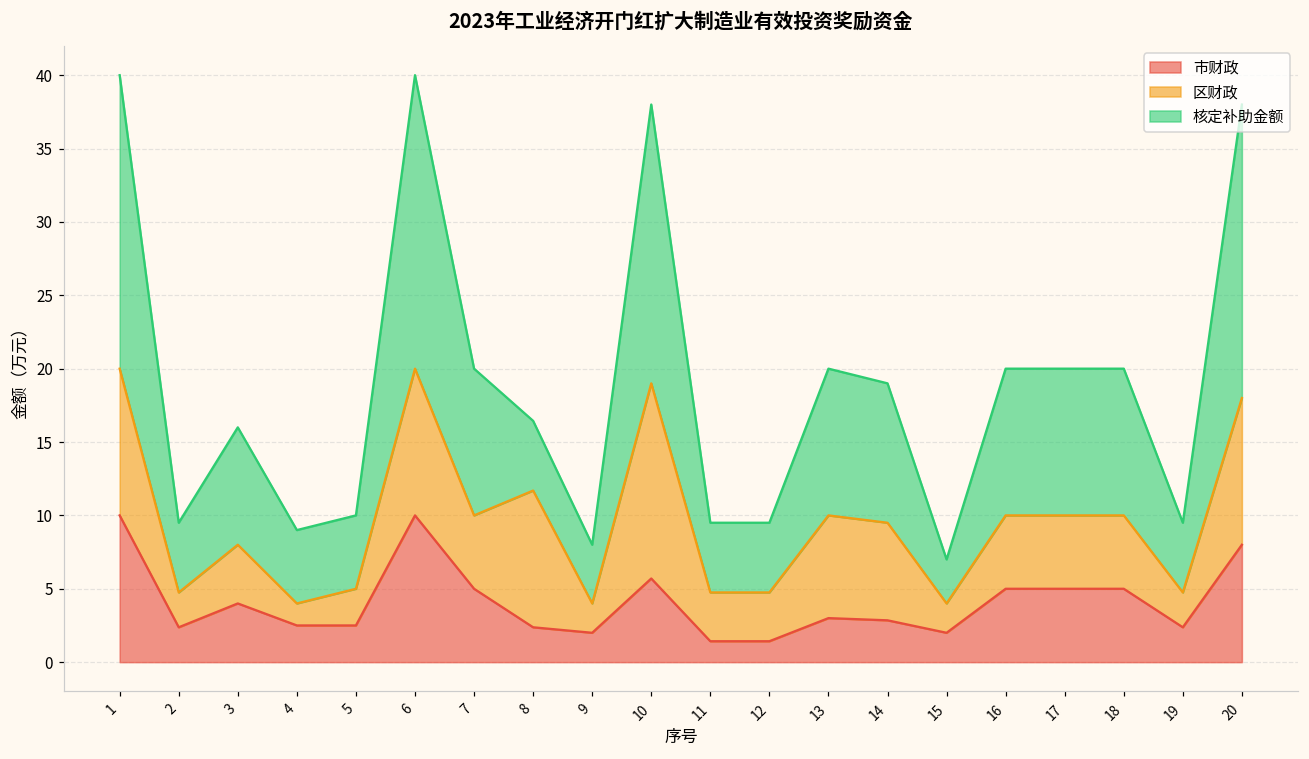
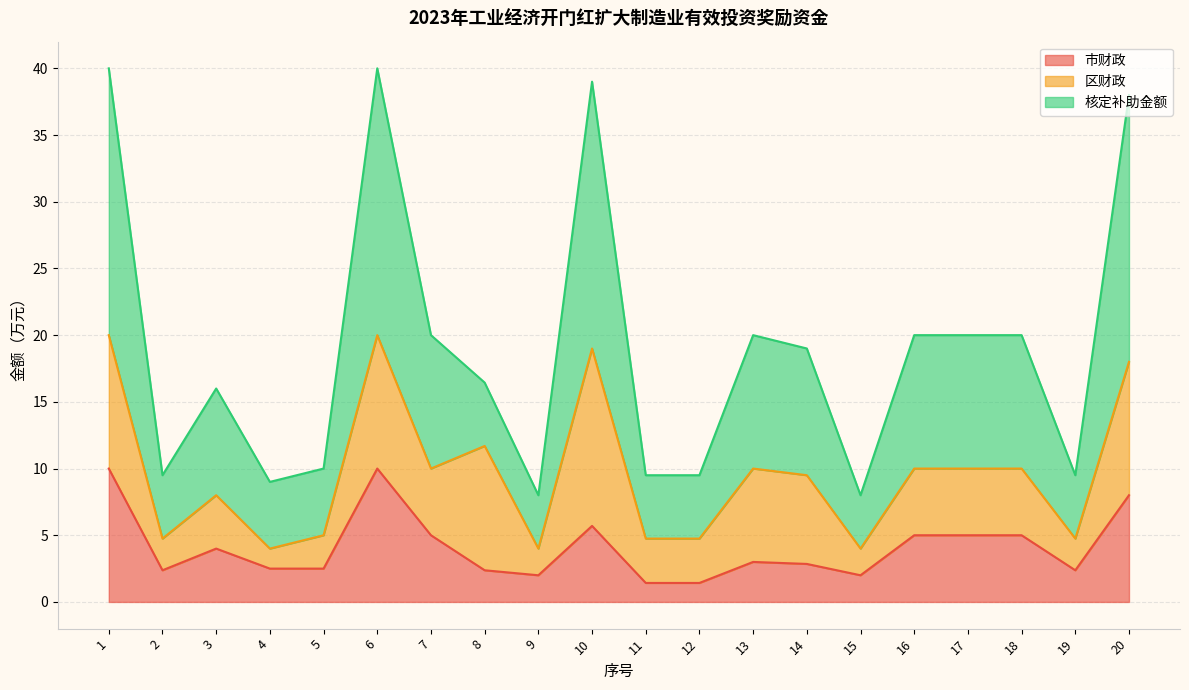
  {
    "市财政": {
      "1": 10,
      "2": 2.4,
      "3": 4,
      "4": 2.5,
      "5": 2.5,
      "6": 10,
      "7": 5,
      "8": 2.4,
      "9": 2,
      "10": 5.7,
      "11": 1.4,
      "12": 1.4,
      "13": 3,
      "14": 3,
      "15": 2,
      "16": 5,
      "17": 5,
      "18": 5,
      "19": 2.4,
      "20": 8
    },
    "区财政": {
      "1": 10,
      "2": 2.4,
      "3": 4,
      "4": 1.5,
      "5": 2.5,
      "6": 10,
      "7": 5,
      "8": 9.3,
      "9": 2,
      "10": 13.3,
      "11": 3.3,
      "12": 3.3,
      "13": 7,
      "14": 6.7,
      "15": 2,
      "16": 5,
      "17": 5,
      "18": 5,
      "19": 2.4,
      "20": 10
    },
    "核定补助金额": {
      "1": 20,
      "2": 4.8,
      "3": 8,
      "4": 5,
      "5": 5,
      "6": 20,
      "7": 10,
      "8": 4.7,
      "9": 4,
-     "10": 19,
+     "10": 20,
      "11": 4.8,
      "12": 4.8,
      "13": 10,
      "14": 9.5,
-     "15": 3,
+     "15": 4,
      "16": 10,
      "17": 10,
      "18": 10,
      "19": 4.8
    }
  }
